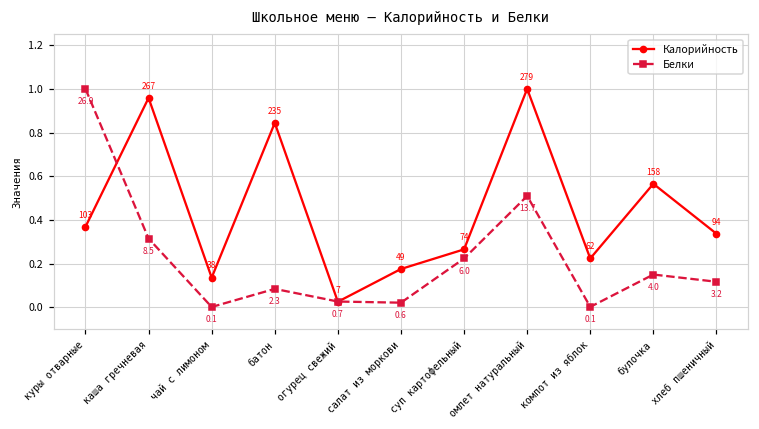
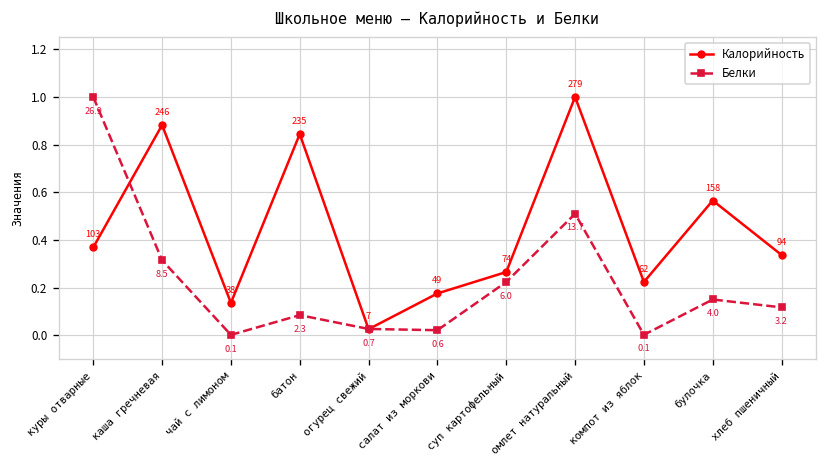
  {
    "Калорийность": {
-     "каша гречневая": 267
+     "каша гречневая": 246
    }
  }
